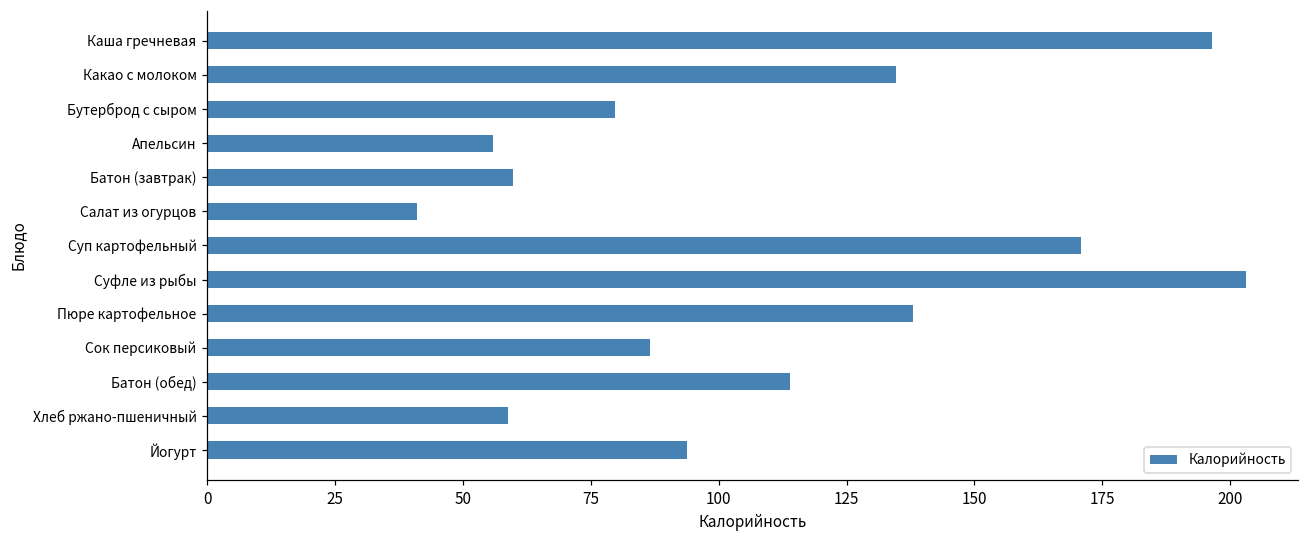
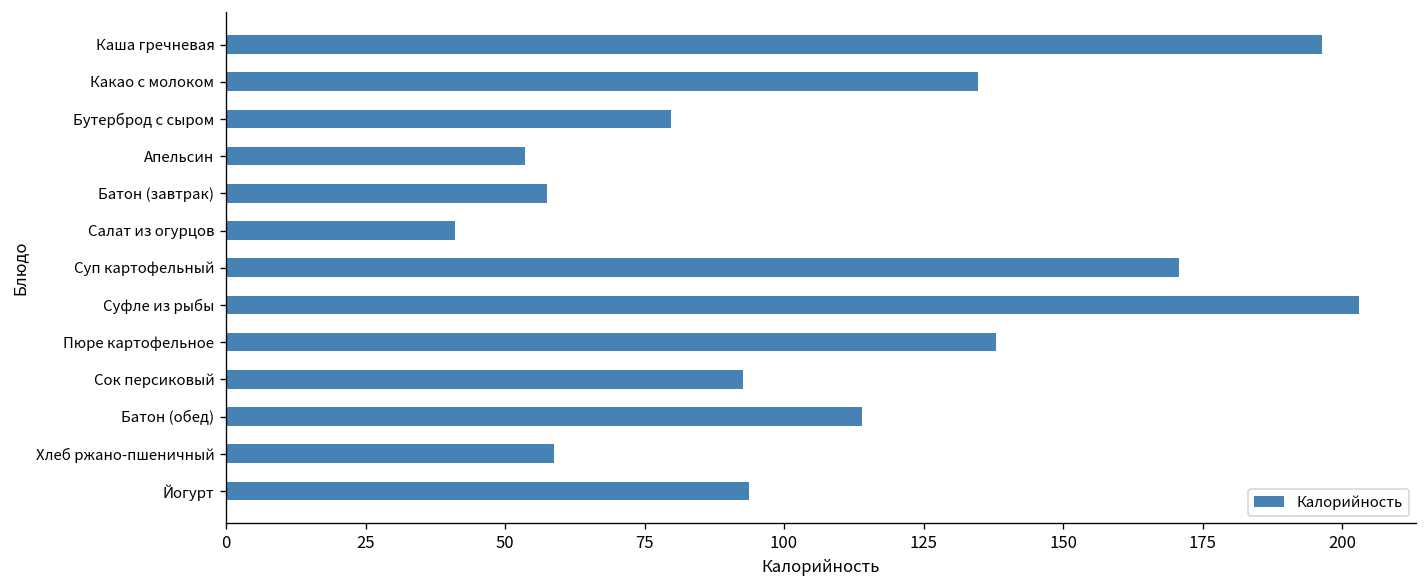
  {
    "Каша гречневая": 196,
    "Какао с молоком": 135,
    "Бутерброд с сыром": 80,
-   "Апельсин": 56,
-   "Батон (завтрак)": 60,
+   "Апельсин": 54,
+   "Батон (завтрак)": 58,
    "Салат из огурцов": 41,
    "Суп картофельный": 171,
    "Суфле из рыбы": 203,
    "Пюре картофельное": 138,
-   "Сок персиковый": 87,
+   "Сок персиковый": 93,
    "Батон (обед)": 114,
    "Хлеб ржано-пшеничный": 59,
    "Йогурт": 94
  }
